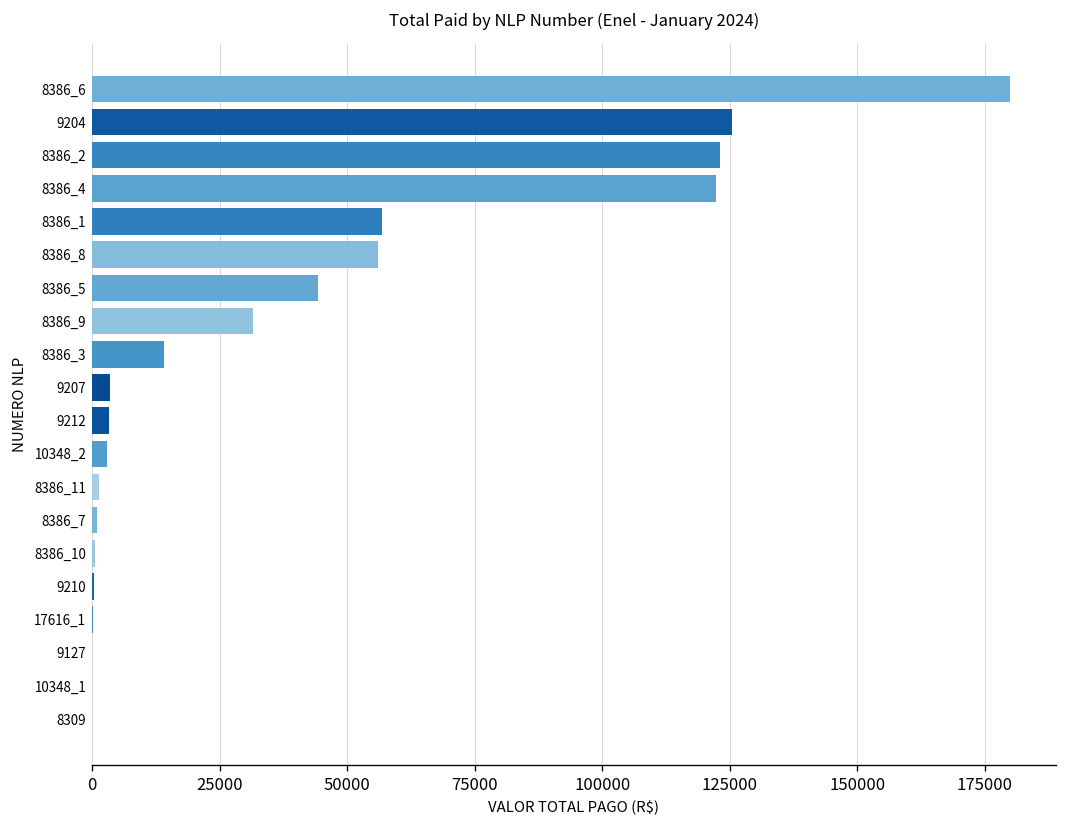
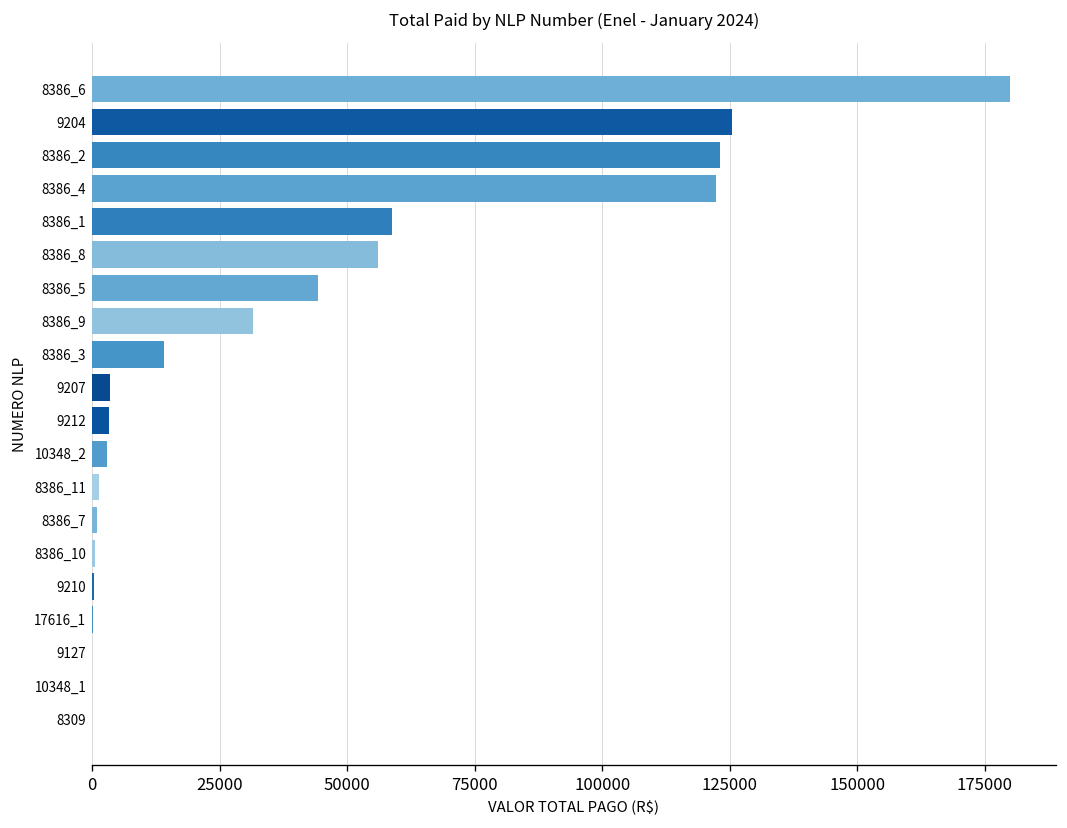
  {
    "8386_6": 180000,
    "9204": 126000,
    "8386_2": 123000,
    "8386_4": 122000,
-   "8386_1": 57000,
+   "8386_1": 59000,
    "8386_8": 56000,
    "8386_5": 44000,
    "8386_9": 32000,
    "8386_3": 14000,
    "9207": 3000,
    "9212": 3000,
    "10348_2": 3000,
    "8386_11": 1000,
    "8386_7": 1000,
    "8386_10": 1000
  }
